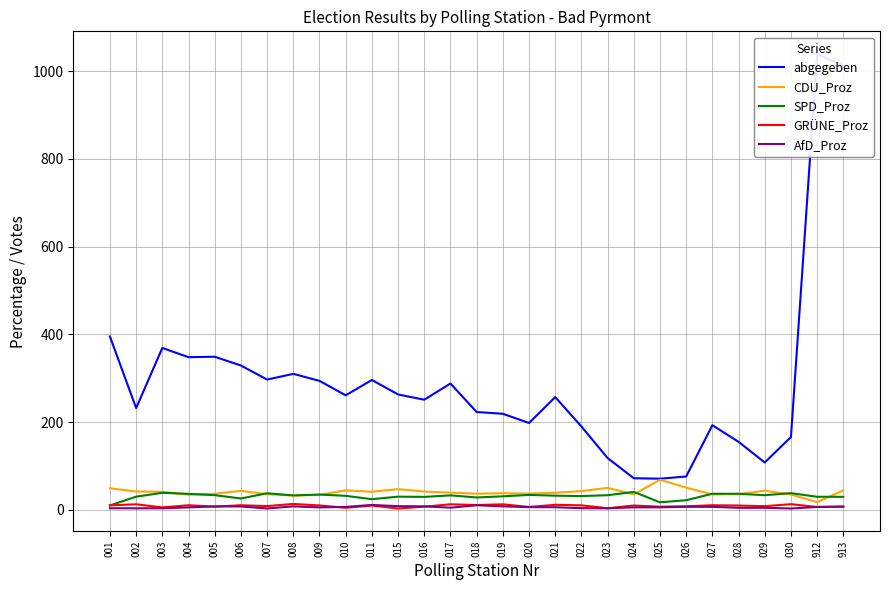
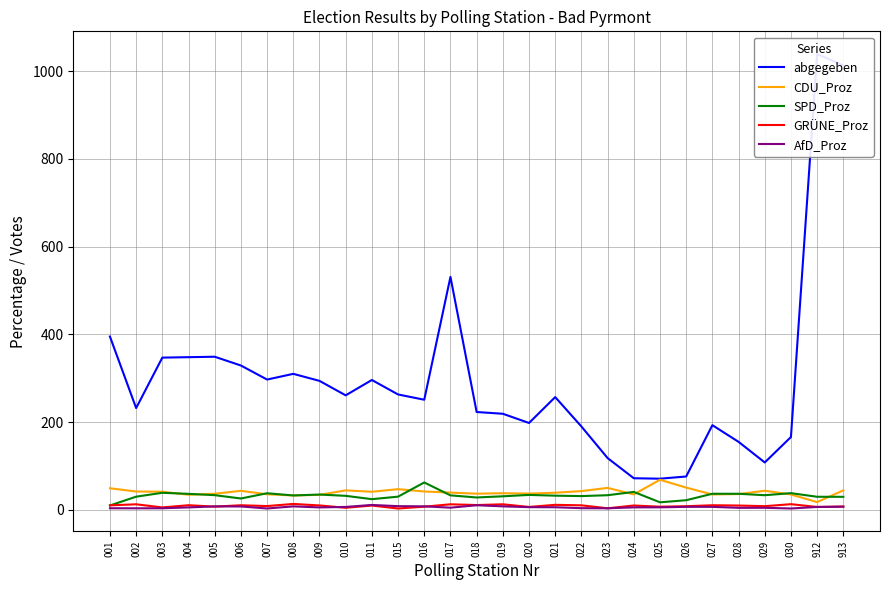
  {
    "abgegeben": {
      "001": 400,
      "002": 230,
-     "003": 370,
+     "003": 350,
      "004": 350,
      "005": 350,
      "006": 330,
      "007": 300,
      "008": 310,
      "009": 290,
      "010": 260,
      "011": 300,
      "015": 260,
      "016": 250,
-     "017": 290,
+     "017": 530,
      "018": 220,
      "019": 220,
      "020": 200,
      "021": 260,
      "022": 190,
      "023": 120,
      "024": 70,
      "026": 80,
      "027": 190,
      "028": 160,
      "029": 110,
      "030": 170
    },
    "CDU_Proz": {
      "001": 50,
      "002": 40,
      "006": 40,
      "010": 40,
      "011": 40,
      "015": 50,
      "016": 40,
      "017": 40,
      "018": 40,
      "019": 40,
      "021": 40,
      "022": 40,
      "023": 50,
      "026": 50,
      "029": 40,
      "912": 20,
      "913": 40
    },
    "SPD_Proz": {
      "002": 30,
      "006": 30,
      "010": 30,
      "011": 20,
      "015": 30,
-     "016": 30,
+     "016": 60,
      "017": 30,
      "018": 30,
      "019": 30,
      "021": 30,
      "022": 30,
      "023": 30,
      "025": 20,
      "026": 20,
      "029": 30,
      "912": 30,
      "913": 30
    },
    "GRÜNE_Proz": {
      "002": 10,
      "017": 10,
      "022": 10,
      "030": 10
    },
    "AfD_Proz": {
      "001": 0,
      "002": 0,
      "017": 0,
      "022": 0,
      "030": 0
    }
  }
